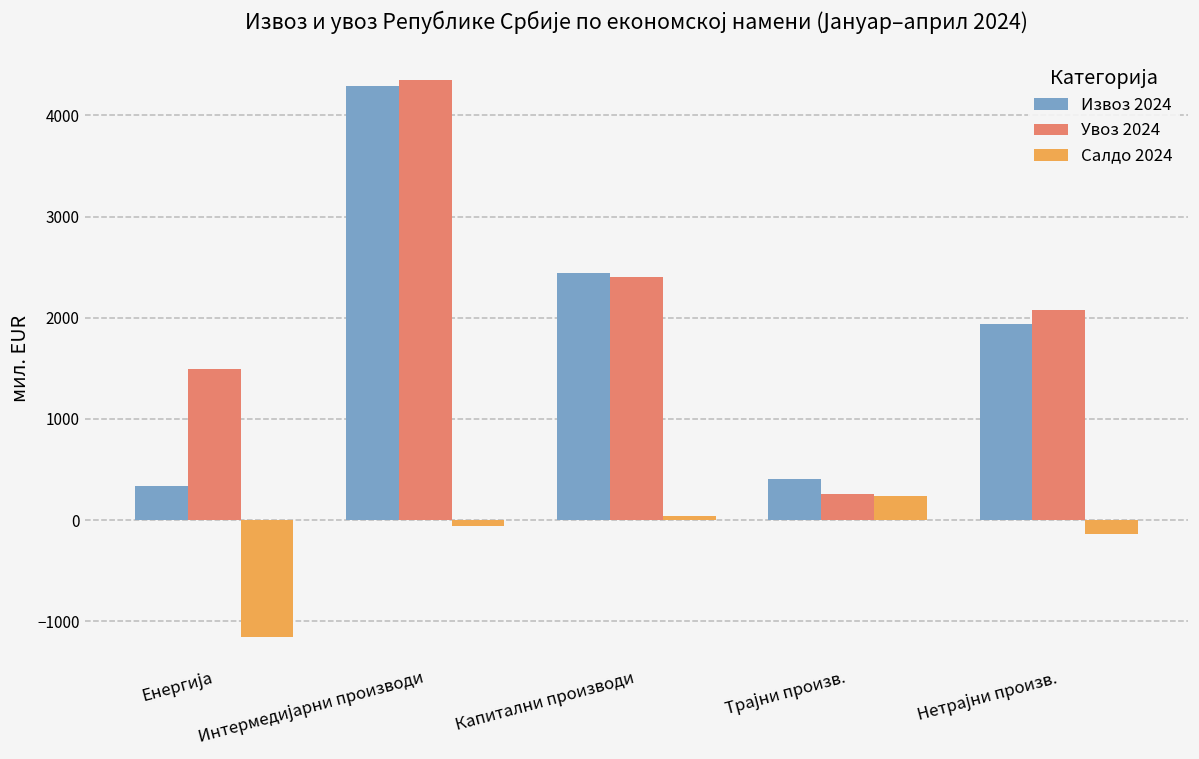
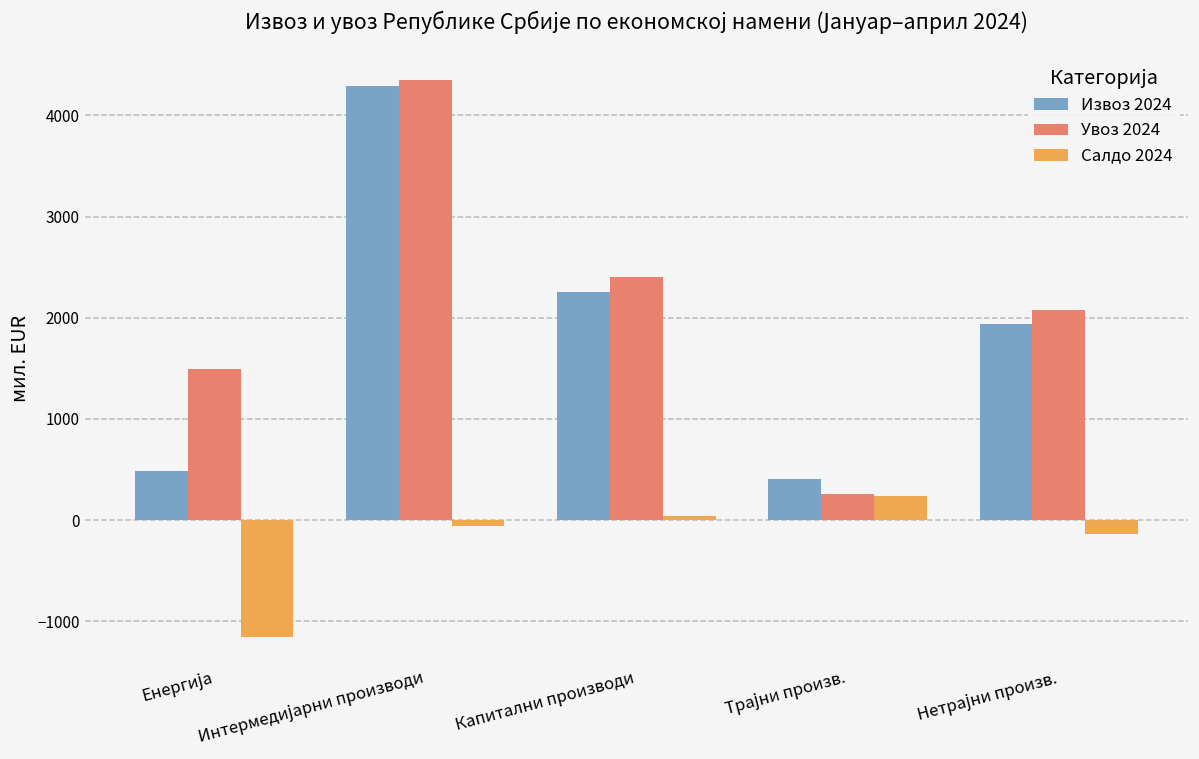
  {
    "Извоз 2024": {
-     "Енергија": 300,
+     "Енергија": 500,
      "Интермедијарни производи": 4300,
-     "Капитални производи": 2400,
+     "Капитални производи": 2300,
      "Трајни произв.": 400,
      "Нетрајни произв.": 1900
    }
  }
